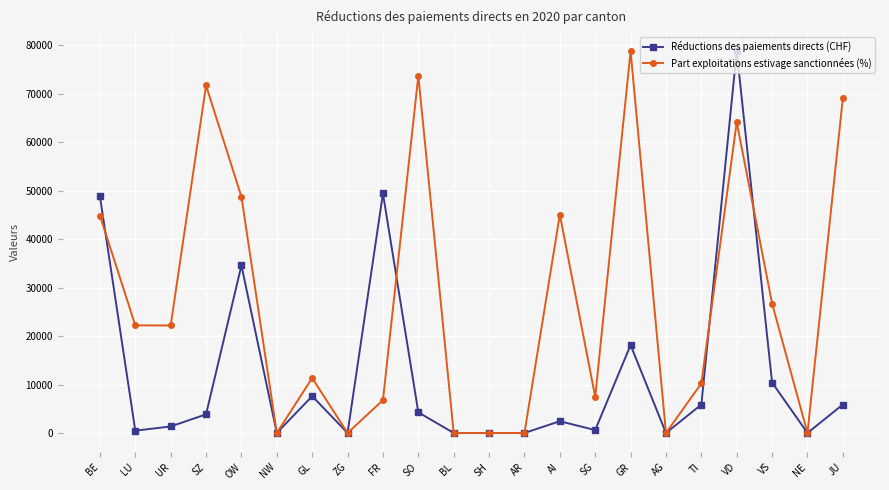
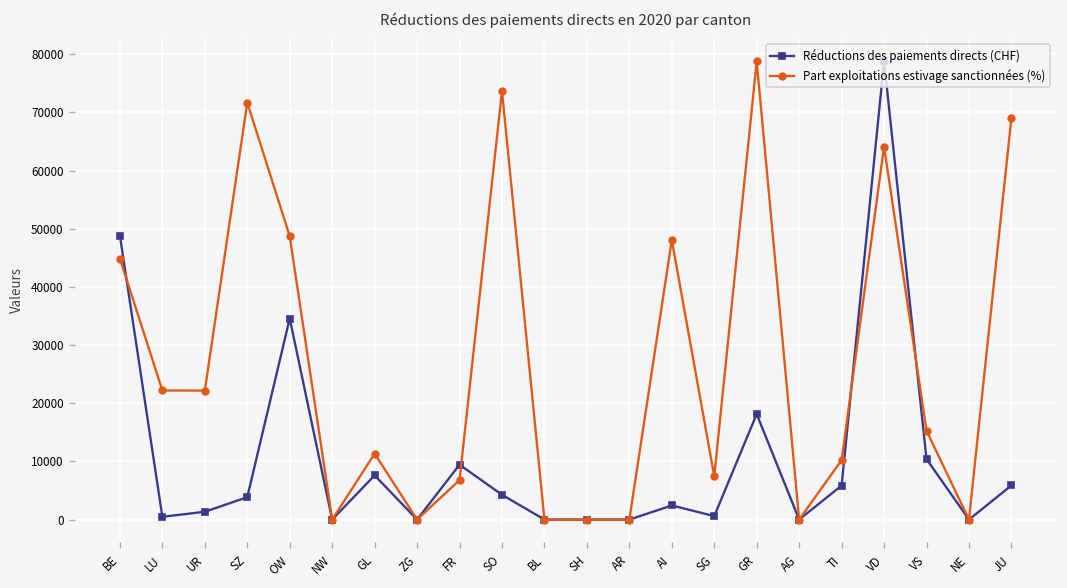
  {
    "Réductions des paiements directs (CHF)": {
      "BE": 49000,
      "LU": 0,
      "UR": 1000,
      "SZ": 4000,
      "OW": 35000,
      "GL": 8000,
-     "FR": 49000,
+     "FR": 9000,
      "SO": 4000,
      "AI": 2000,
      "SG": 1000,
      "GR": 18000,
      "TI": 6000,
      "VS": 10000,
      "JU": 6000
    },
    "Part exploitations estivage sanctionnées (%)": {
      "BE": 45000,
      "LU": 22000,
      "UR": 22000,
      "SZ": 72000,
      "OW": 49000,
      "GL": 11000,
      "FR": 7000,
      "SO": 74000,
-     "AI": 45000,
+     "AI": 48000,
      "SG": 7000,
      "GR": 79000,
      "TI": 10000,
      "VD": 64000,
-     "VS": 27000,
+     "VS": 15000,
      "JU": 69000
    }
  }
